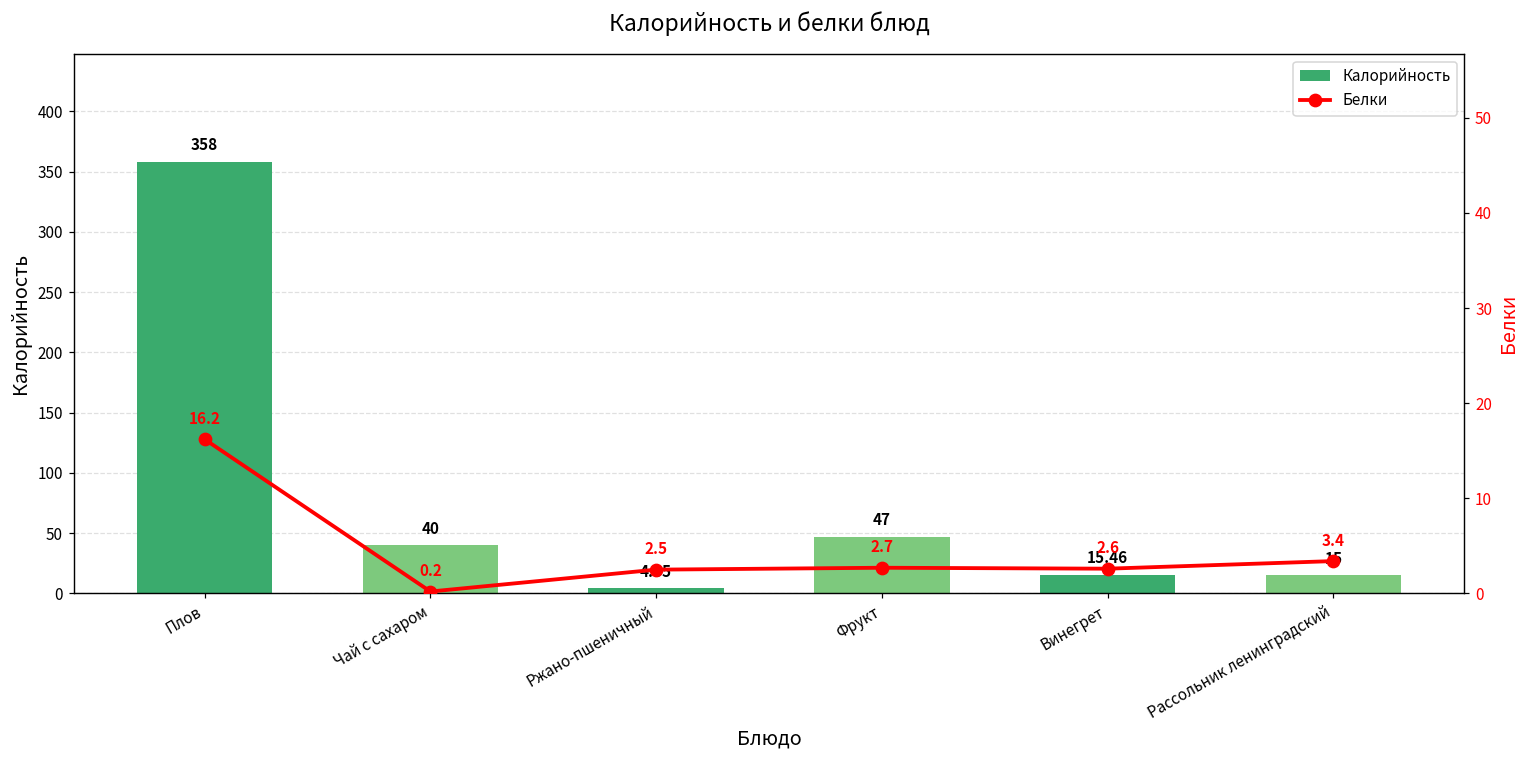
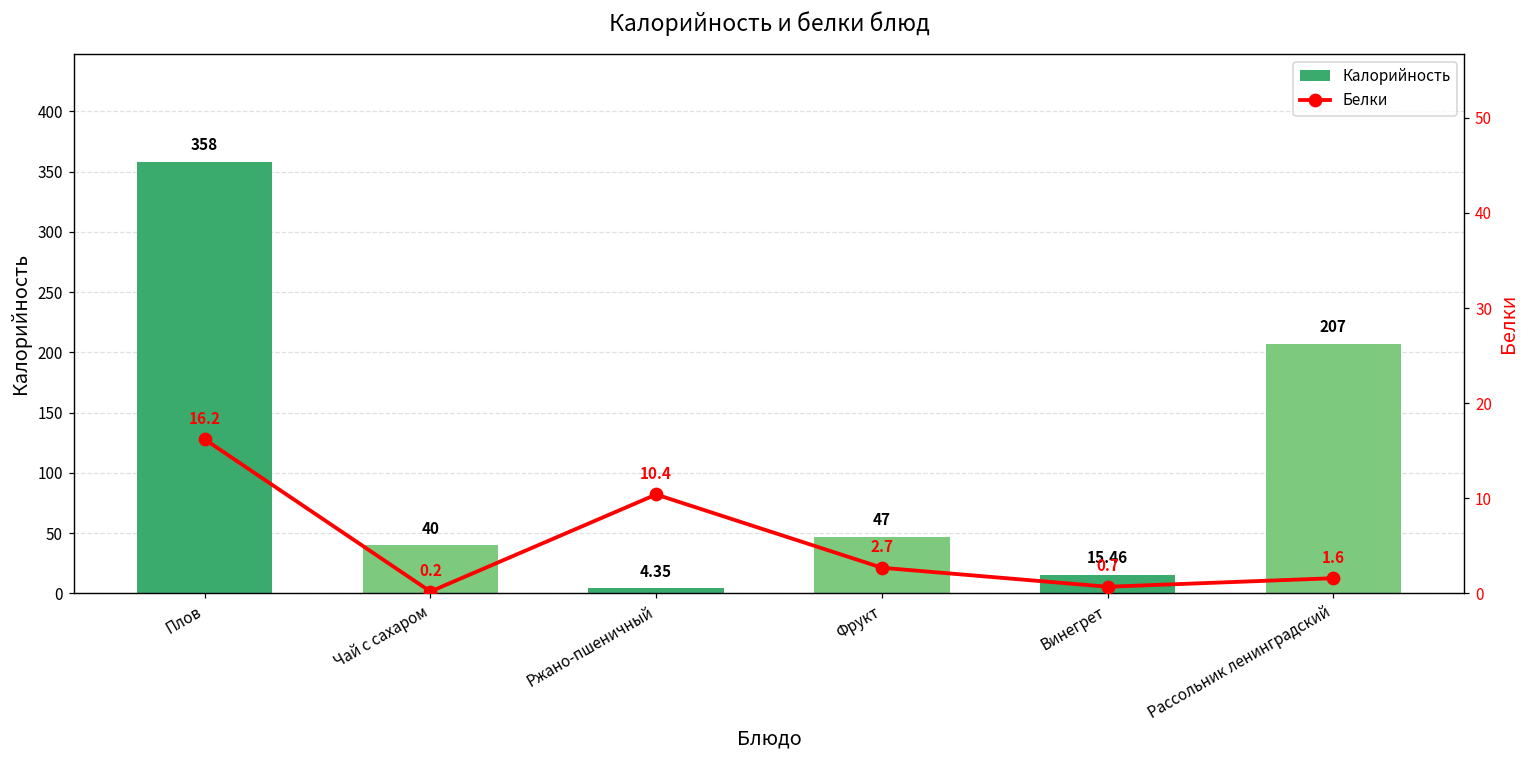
  {
    "Калорийность": {
      "Плов": 358,
      "Чай с сахаром": 40,
      "Ржано-пшеничный": 4.35,
      "Фрукт": 47,
-     "Рассольник ленинградский": 15
+     "Рассольник ленинградский": 207
    },
    "Белки": {
      "Плов": 16.2,
      "Чай с сахаром": 0.2,
-     "Ржано-пшеничный": 2.5,
+     "Ржано-пшеничный": 10.4,
      "Фрукт": 2.7,
-     "Винегрет": 2.6,
-     "Рассольник ленинградский": 3.4
+     "Винегрет": 0.7,
+     "Рассольник ленинградский": 1.6
    }
  }
